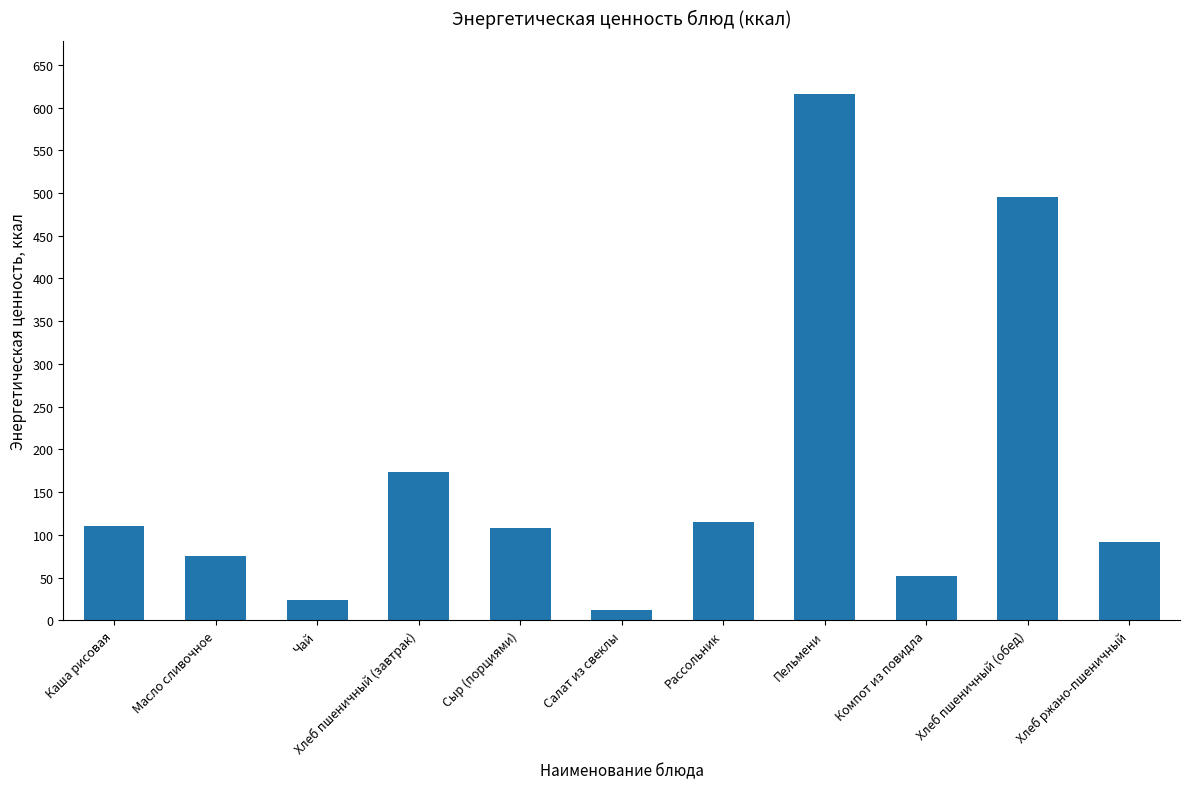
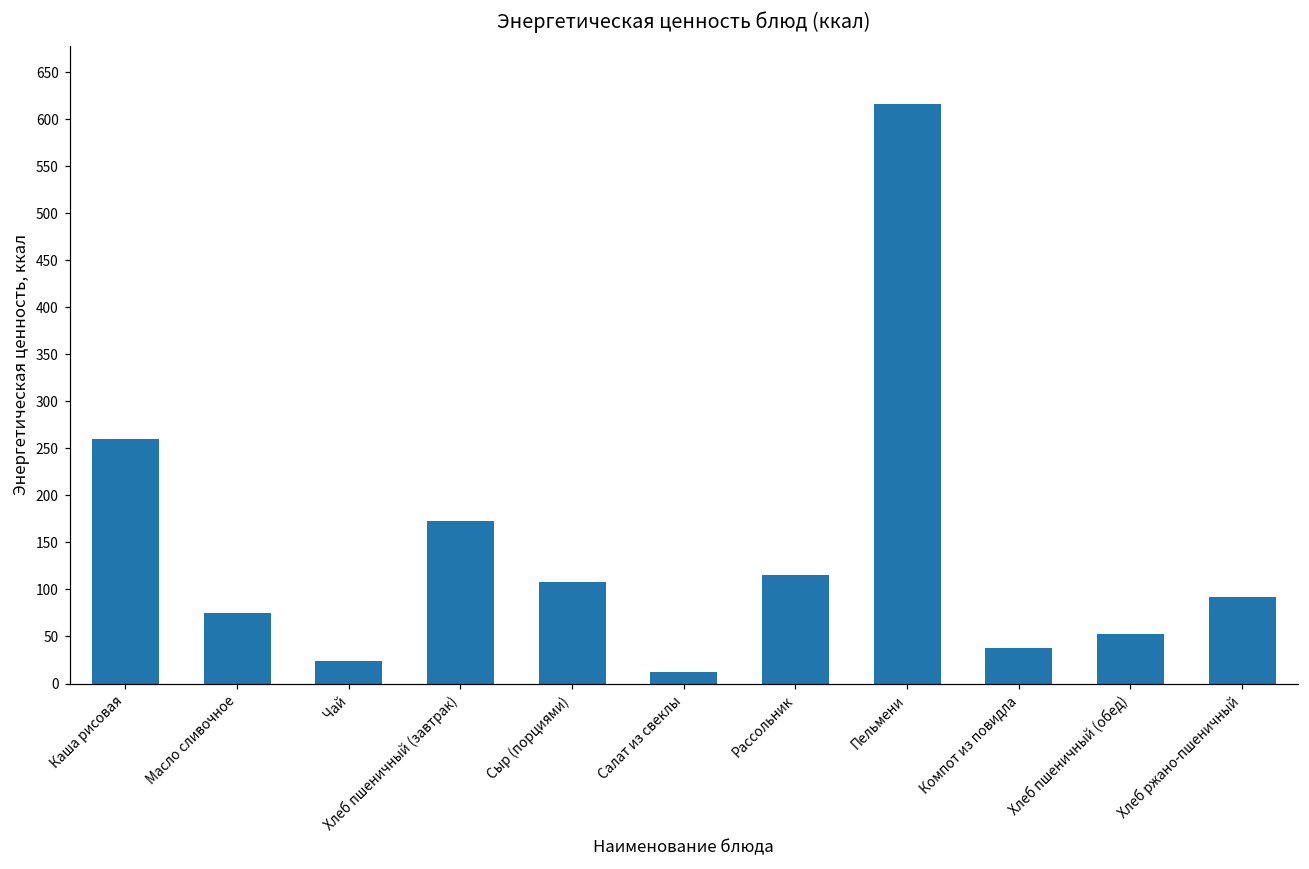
  {
-   "Каша рисовая": 110,
+   "Каша рисовая": 260,
    "Масло сливочное": 70,
    "Чай": 20,
    "Хлеб пшеничный (завтрак)": 170,
    "Сыр (порциями)": 110,
    "Салат из свеклы": 10,
    "Рассольник": 110,
    "Пельмени": 620,
-   "Компот из повидла": 50,
-   "Хлеб пшеничный (обед)": 500,
+   "Компот из повидла": 40,
+   "Хлеб пшеничный (обед)": 50,
    "Хлеб ржано-пшеничный": 90
  }
